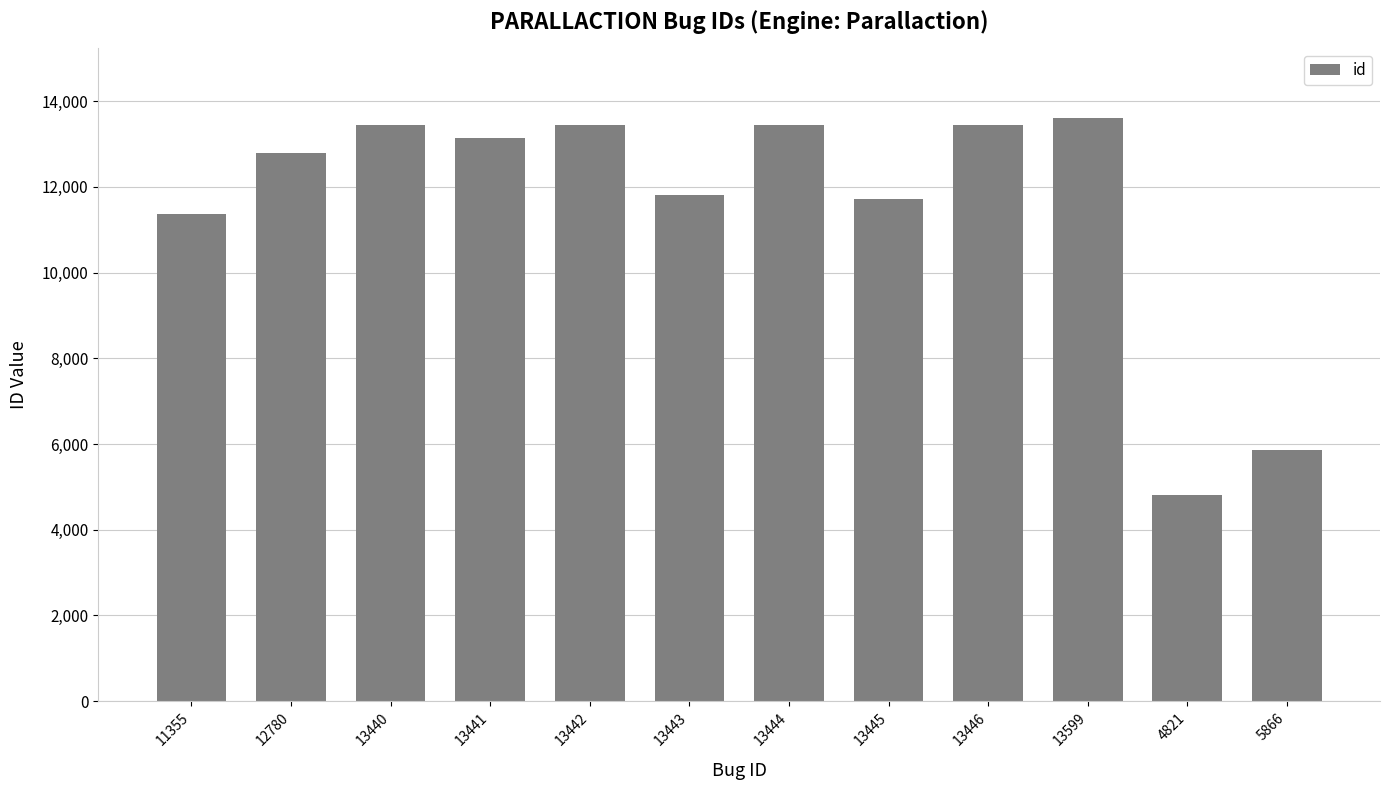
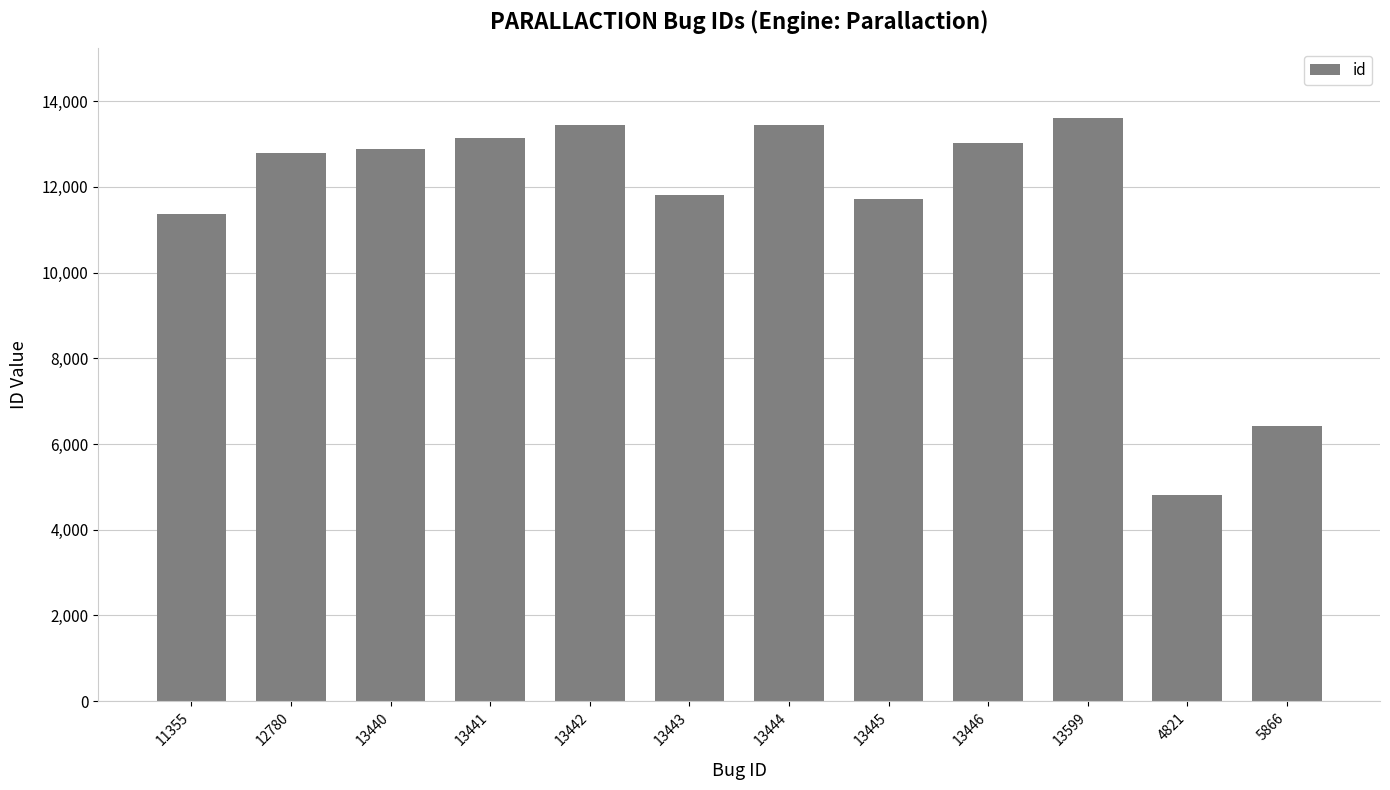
  {
    "11355": "11,400",
    "12780": "12,800",
-   "13440": "13,400",
+   "13440": "12,900",
    "13441": "13,100",
    "13442": "13,400",
    "13443": "11,800",
    "13444": "13,400",
    "13445": "11,700",
-   "13446": "13,400",
+   "13446": "13,000",
    "13599": "13,600",
    "4821": "4,800",
-   "5866": "5,900"
+   "5866": "6,400"
  }
